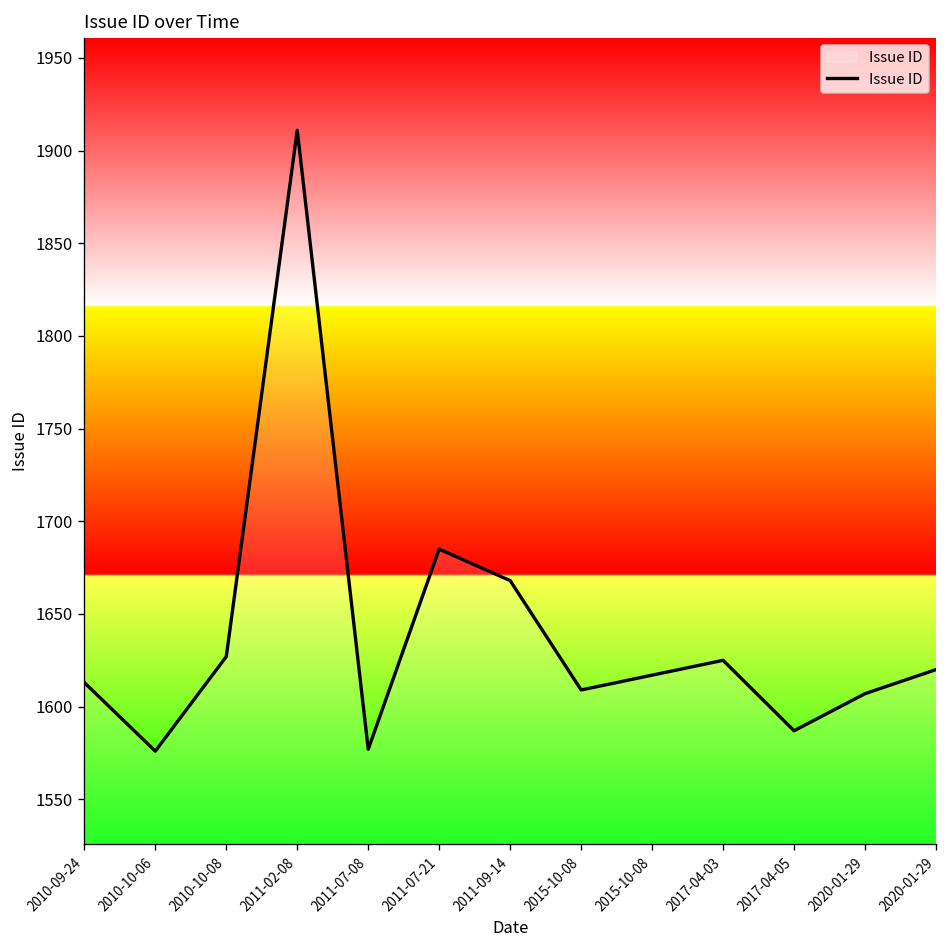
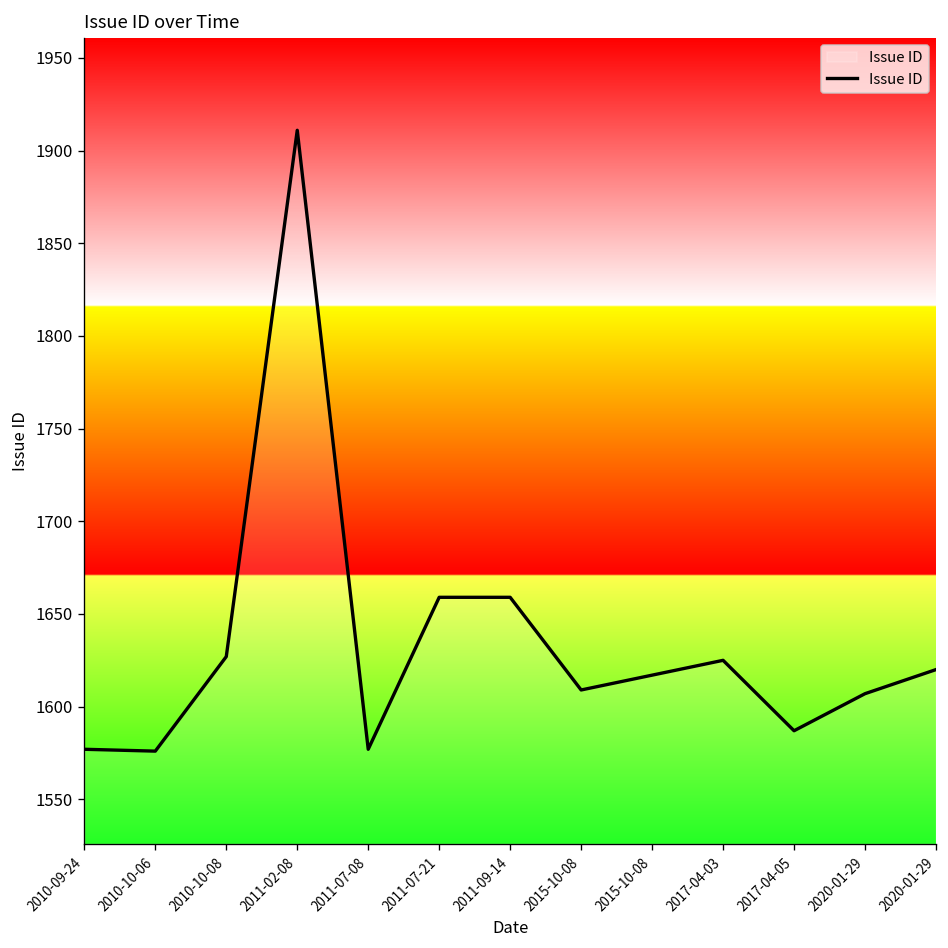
  {
-   "2010-09-24": 1613,
+   "2010-09-24": 1577,
    "2010-10-06": 1576,
    "2010-10-08": 1627,
    "2011-02-08": 1911,
    "2011-07-08": 1577,
-   "2011-07-21": 1685,
-   "2011-09-14": 1668,
+   "2011-07-21": 1659,
+   "2011-09-14": 1659,
    "2017-04-03": 1625,
    "2017-04-05": 1587
  }
